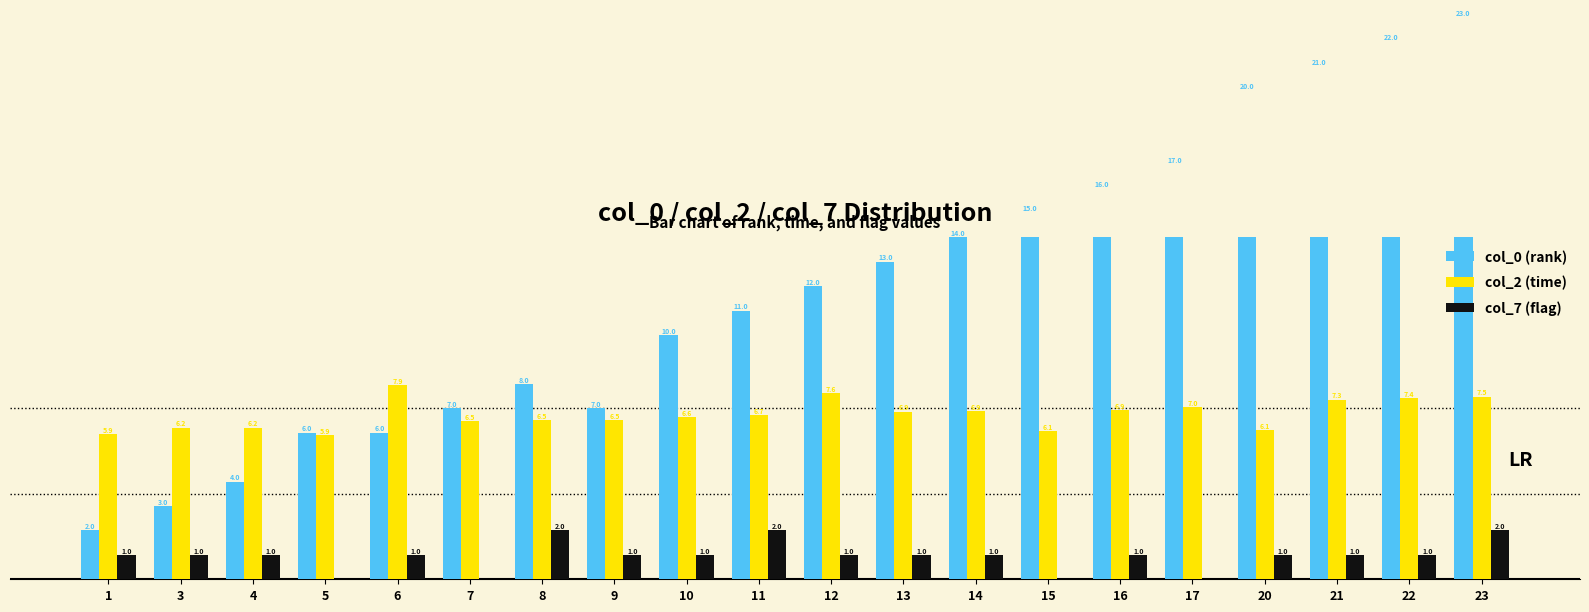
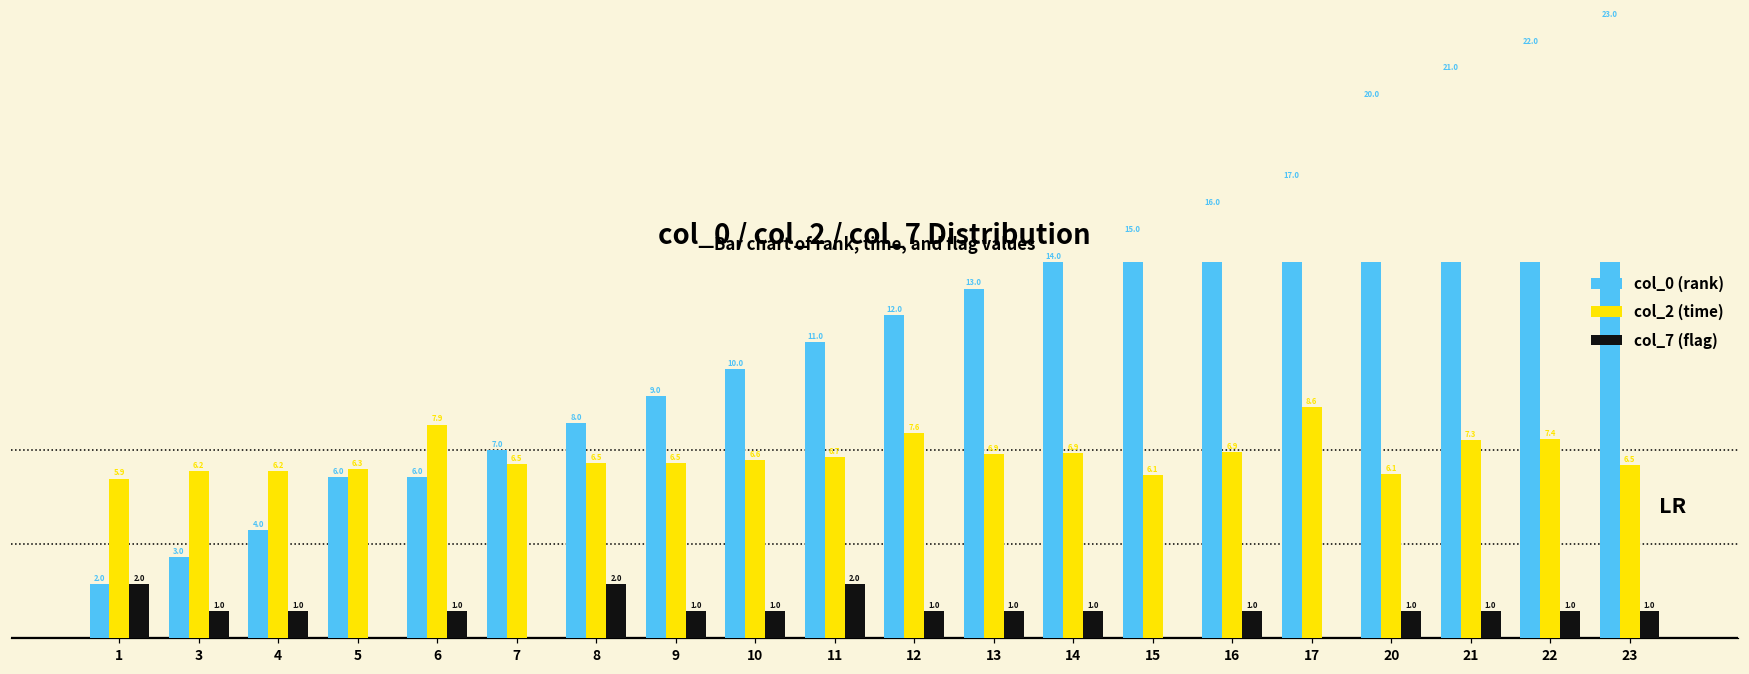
  {
    "col_0 (rank)": {
      "1": 2.0,
      "3": 3.0,
      "4": 4.0,
      "5": 6.0,
      "6": 6.0,
      "7": 7.0,
      "8": 8.0,
-     "9": 7.0,
+     "9": 9.0,
      "10": 10.0,
      "11": 11.0,
      "12": 12.0,
      "13": 13.0,
      "14": 14.0
    },
    "col_2 (time)": {
      "1": 5.9,
      "3": 6.2,
      "4": 6.2,
-     "5": 5.9,
+     "5": 6.3,
      "6": 7.9,
      "7": 6.5,
      "8": 6.5,
      "9": 6.5,
      "10": 6.6,
      "11": 6.7,
      "12": 7.6,
      "13": 6.9,
      "14": 6.9,
      "15": 6.1,
      "16": 6.9,
-     "17": 7.0,
+     "17": 8.6,
      "20": 6.1,
      "21": 7.3,
      "22": 7.4,
-     "23": 7.5
+     "23": 6.5
    },
    "col_7 (flag)": {
-     "1": 1.0,
+     "1": 2.0,
      "3": 1.0,
      "4": 1.0,
      "6": 1.0,
      "8": 2.0,
      "9": 1.0,
      "10": 1.0,
      "11": 2.0,
      "12": 1.0,
      "13": 1.0,
      "14": 1.0,
      "16": 1.0,
      "20": 1.0,
      "21": 1.0,
      "22": 1.0,
-     "23": 2.0
+     "23": 1.0
    }
  }
